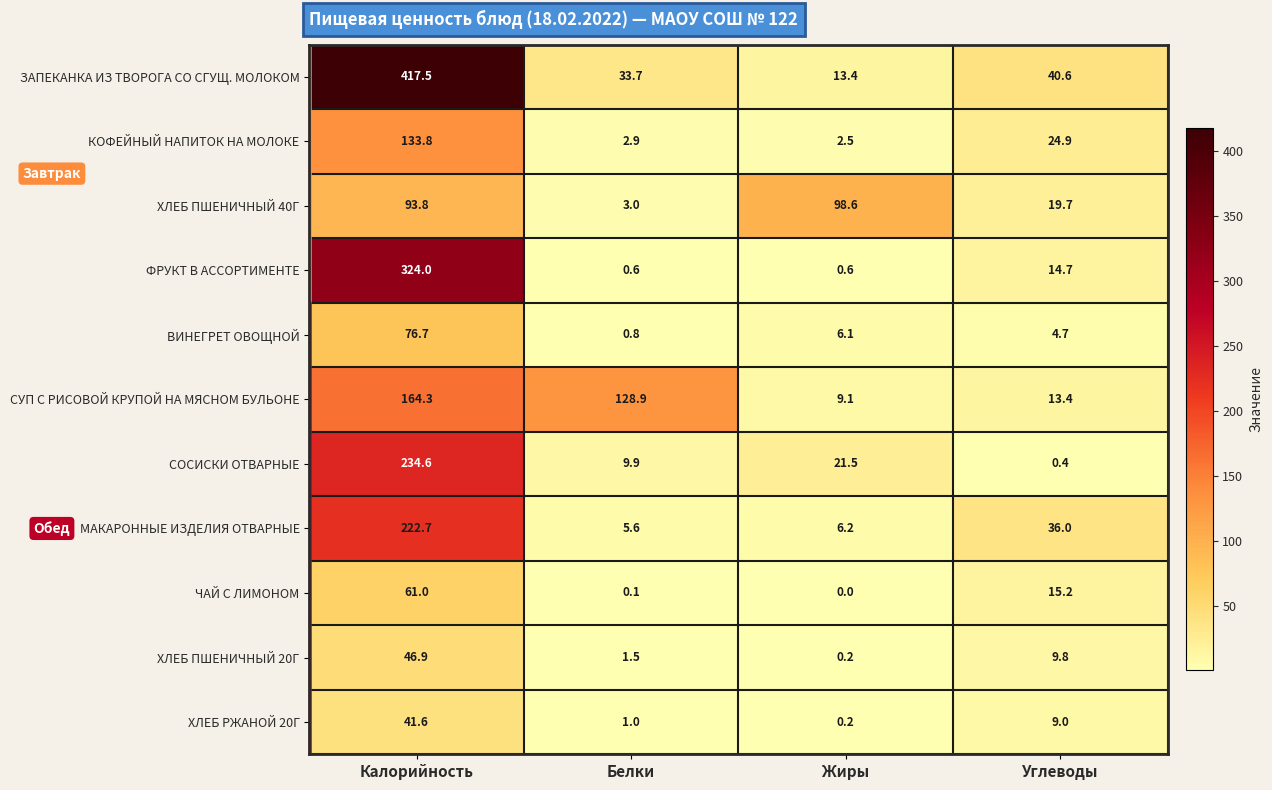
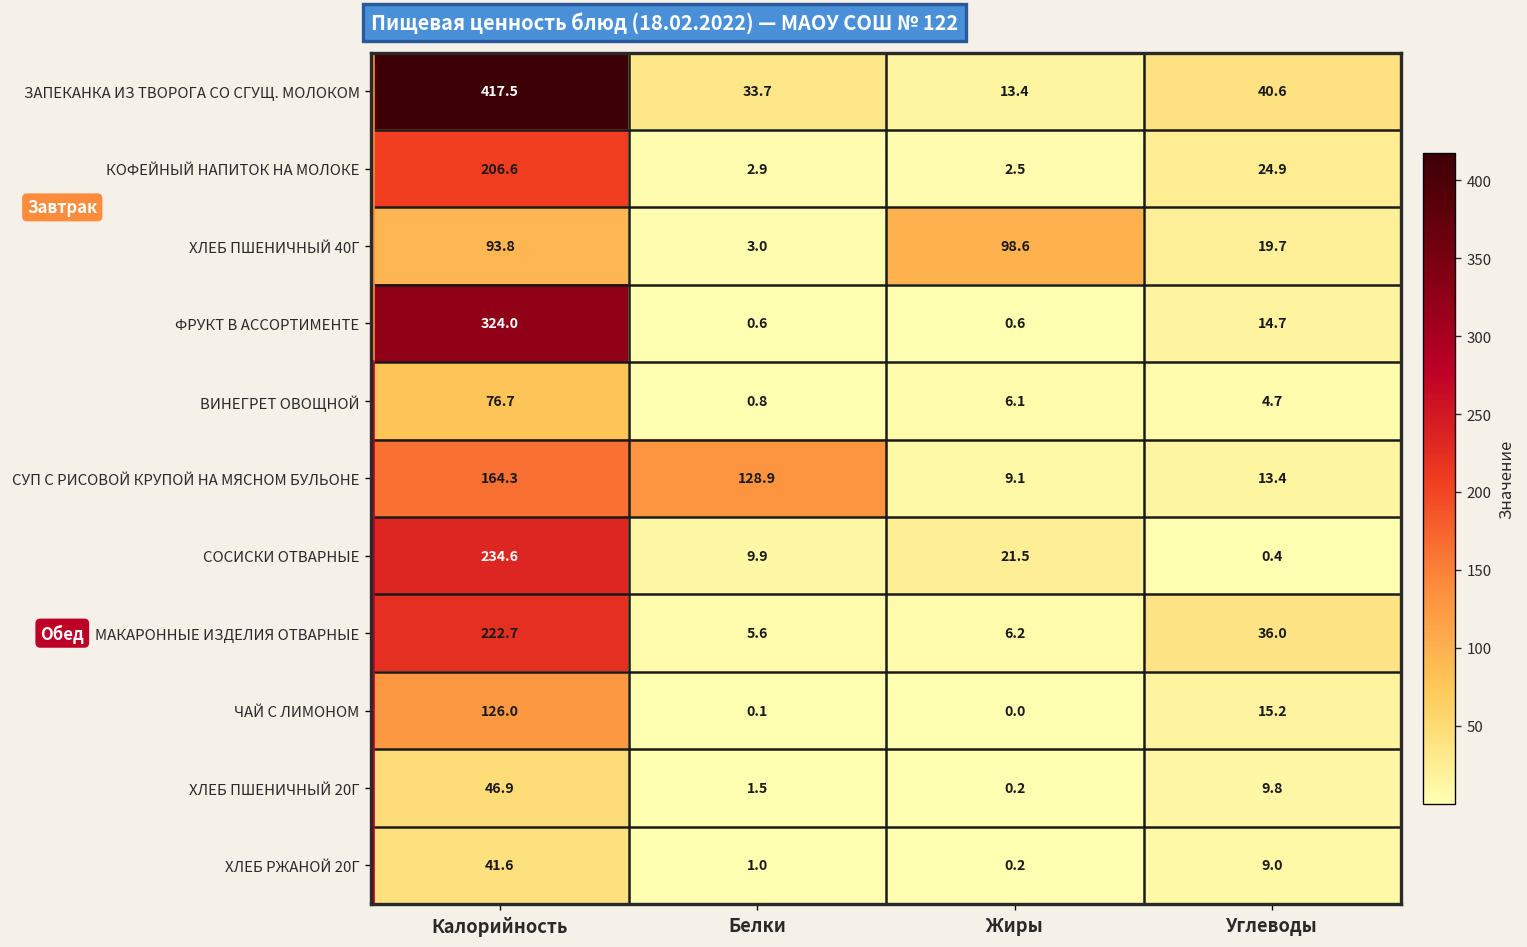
  {
    "ЗАПЕКАНКА ИЗ ТВОРОГА СО СГУЩ. МОЛОКОМ": {
      "Калорийность": 417.5,
      "Белки": 33.7,
      "Жиры": 13.4,
      "Углеводы": 40.6
    },
    "КОФЕЙНЫЙ НАПИТОК НА МОЛОКЕ": {
-     "Калорийность": 133.8,
+     "Калорийность": 206.6,
      "Белки": 2.9,
      "Жиры": 2.5,
      "Углеводы": 24.9
    },
    "ХЛЕБ ПШЕНИЧНЫЙ 40Г": {
      "Калорийность": 93.8,
      "Белки": 3.0,
      "Жиры": 98.6,
      "Углеводы": 19.7
    },
    "ФРУКТ В АССОРТИМЕНТЕ": {
      "Калорийность": 324.0,
      "Белки": 0.6,
      "Жиры": 0.6,
      "Углеводы": 14.7
    },
    "ВИНЕГРЕТ ОВОЩНОЙ": {
      "Калорийность": 76.7,
      "Белки": 0.8,
      "Жиры": 6.1,
      "Углеводы": 4.7
    },
    "СУП С РИСОВОЙ КРУПОЙ НА МЯСНОМ БУЛЬОНЕ": {
      "Калорийность": 164.3,
      "Белки": 128.9,
      "Жиры": 9.1,
      "Углеводы": 13.4
    },
    "СОСИСКИ ОТВАРНЫЕ": {
      "Калорийность": 234.6,
      "Белки": 9.9,
      "Жиры": 21.5,
      "Углеводы": 0.4
    },
    "МАКАРОННЫЕ ИЗДЕЛИЯ ОТВАРНЫЕ": {
      "Калорийность": 222.7,
      "Белки": 5.6,
      "Жиры": 6.2,
      "Углеводы": 36.0
    },
    "ЧАЙ С ЛИМОНОМ": {
-     "Калорийность": 61.0,
+     "Калорийность": 126.0,
      "Белки": 0.1,
      "Жиры": 0.0,
      "Углеводы": 15.2
    },
    "ХЛЕБ ПШЕНИЧНЫЙ 20Г": {
      "Калорийность": 46.9,
      "Белки": 1.5,
      "Жиры": 0.2,
      "Углеводы": 9.8
    },
    "ХЛЕБ РЖАНОЙ 20Г": {
      "Калорийность": 41.6,
      "Белки": 1.0,
      "Жиры": 0.2,
      "Углеводы": 9.0
    }
  }
